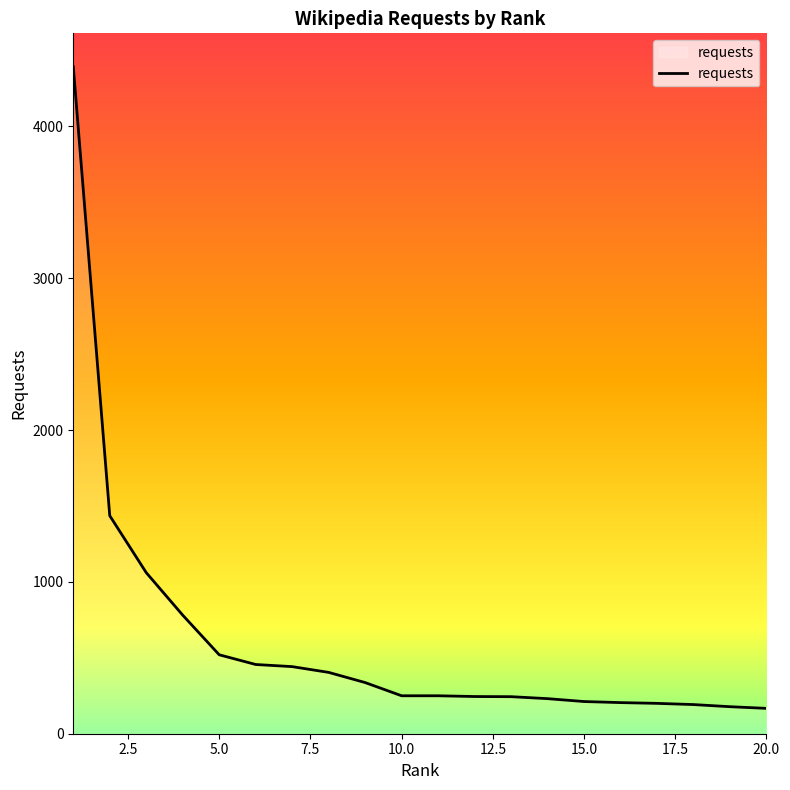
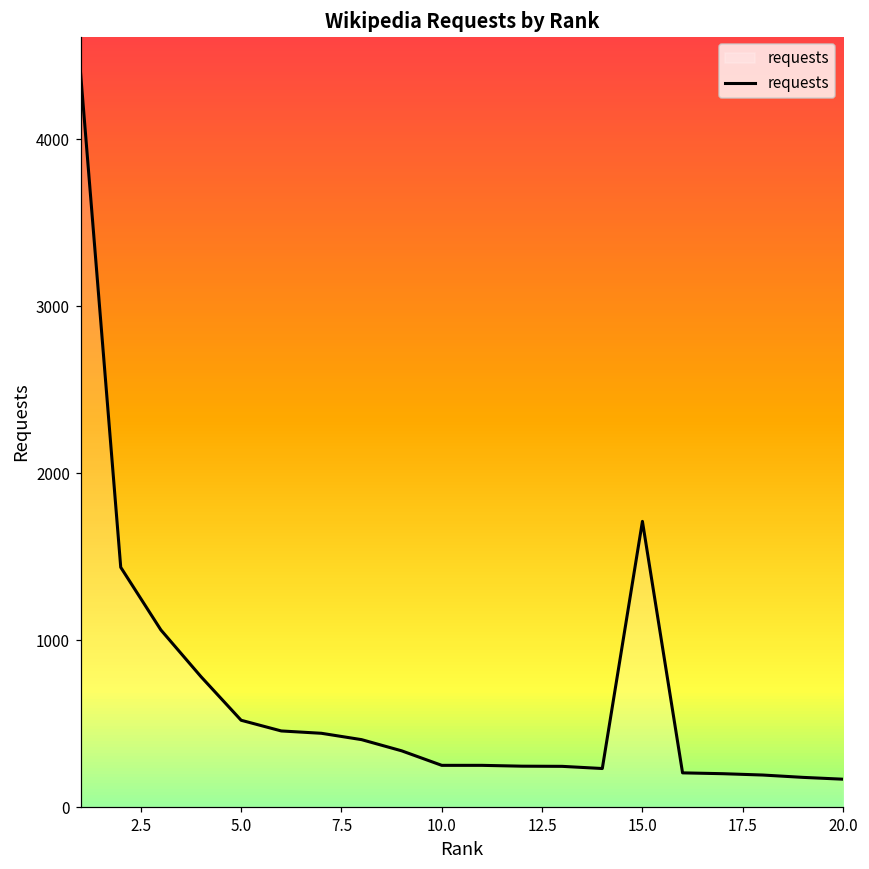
  {
    "5.0": 520,
    "10.0": 250,
-   "15.0": 210,
+   "15.0": 1710,
    "20.0": 170
  }
